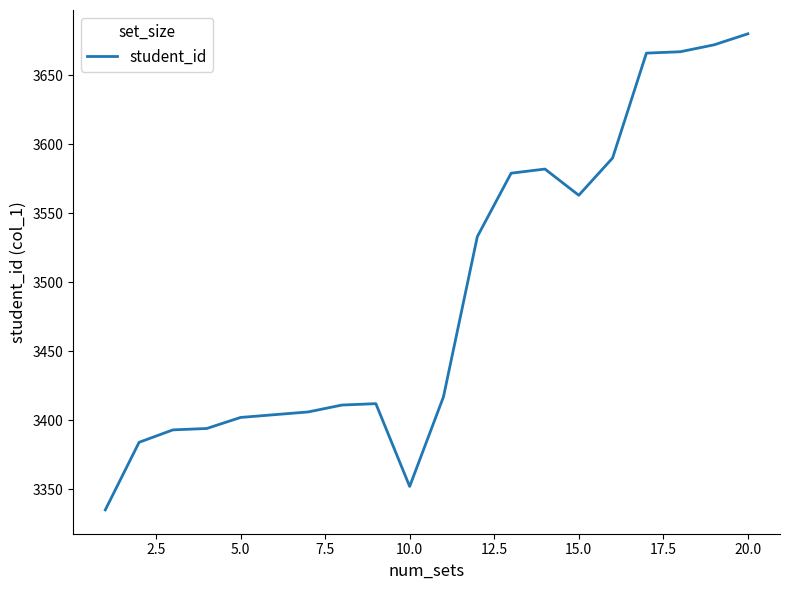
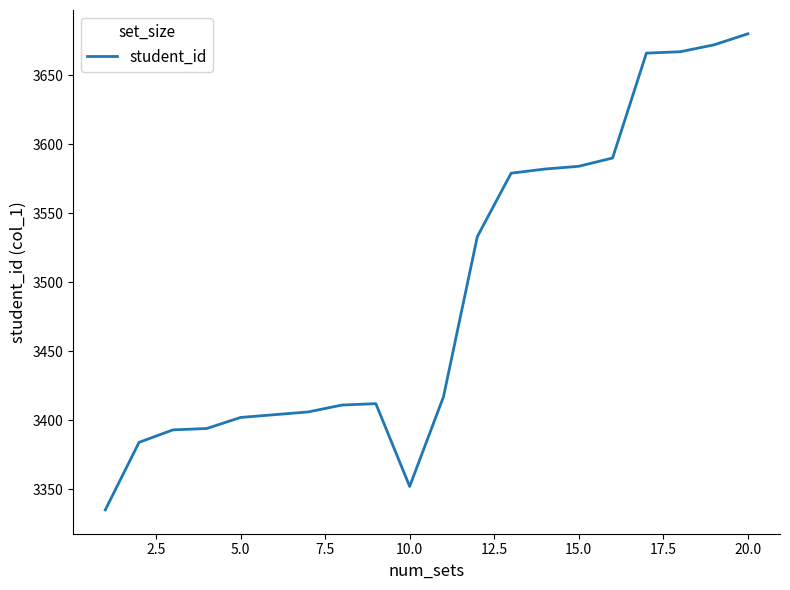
  {
    "5.0": 3402,
    "10.0": 3352,
-   "15.0": 3563,
+   "15.0": 3584,
    "20.0": 3680
  }
